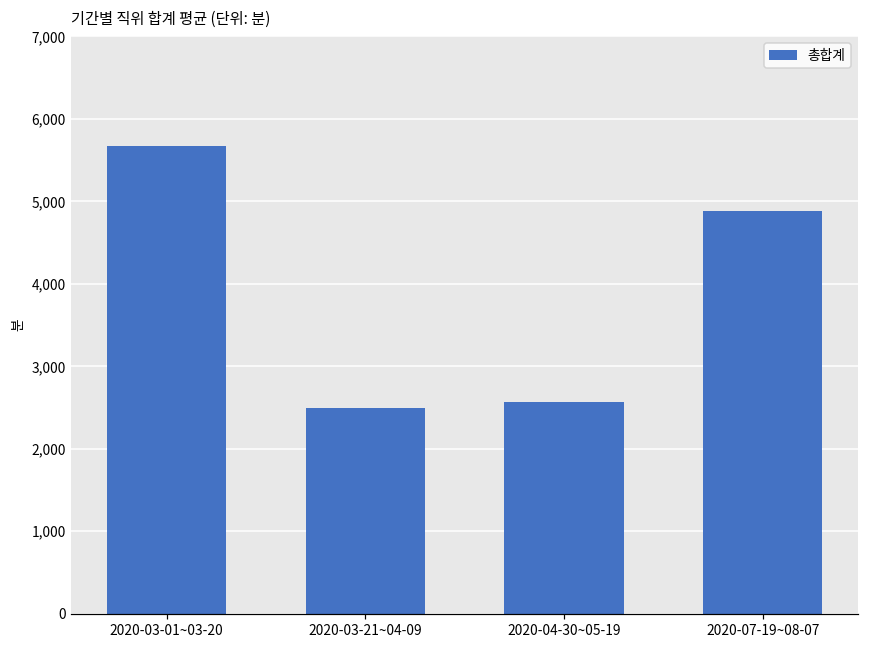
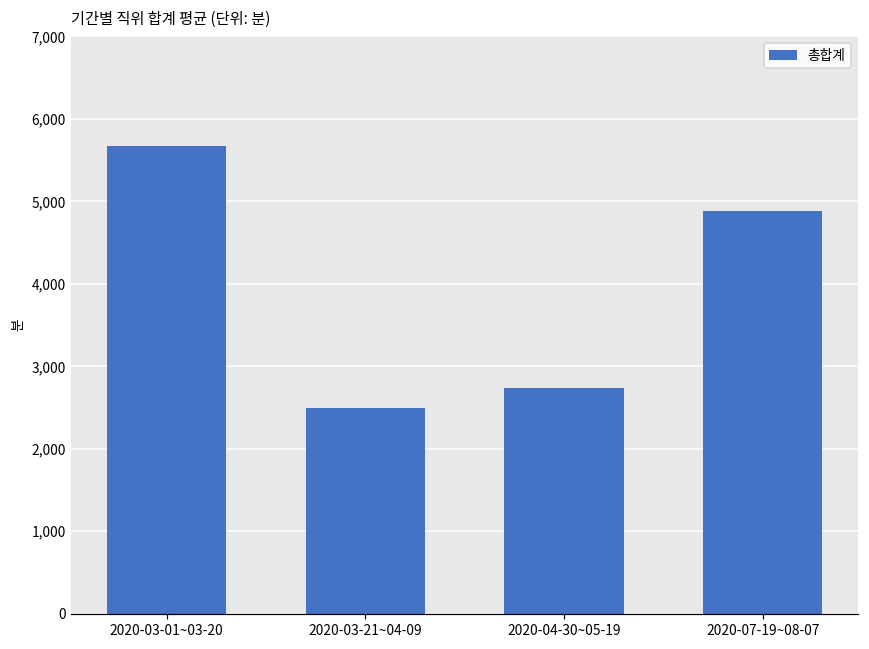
  {
    "2020-03-01~03-20": "5,700",
    "2020-03-21~04-09": "2,500",
-   "2020-04-30~05-19": "2,600",
+   "2020-04-30~05-19": "2,700",
    "2020-07-19~08-07": "4,900"
  }
